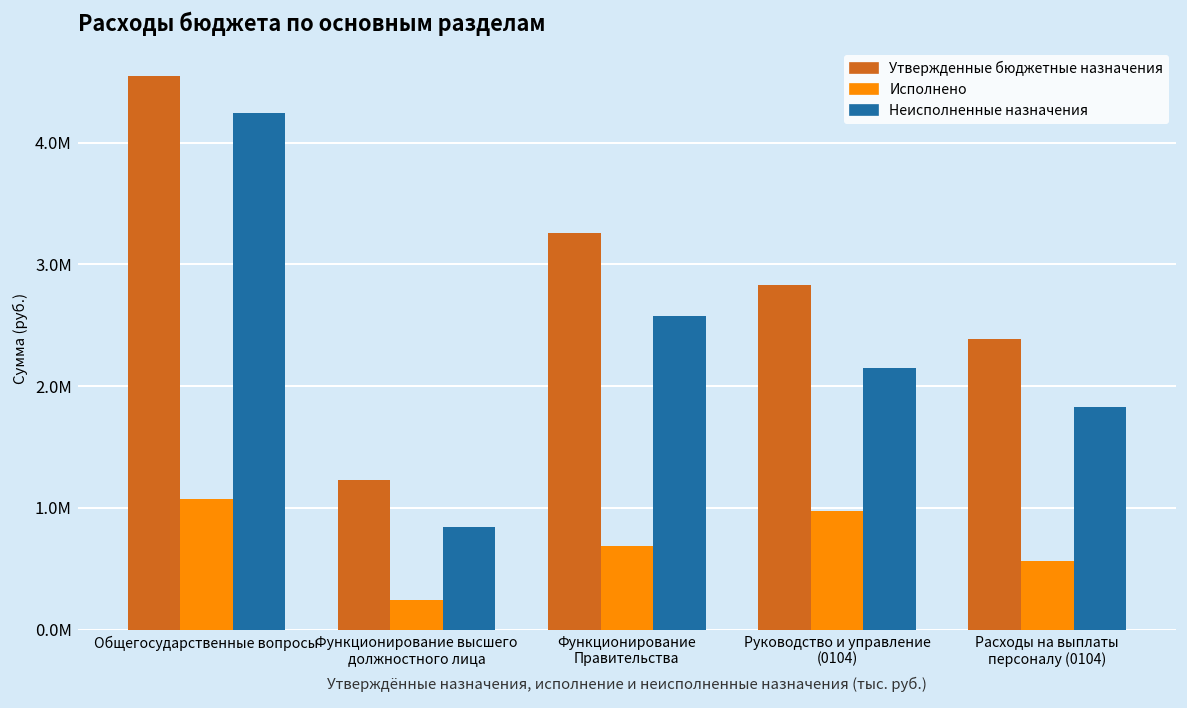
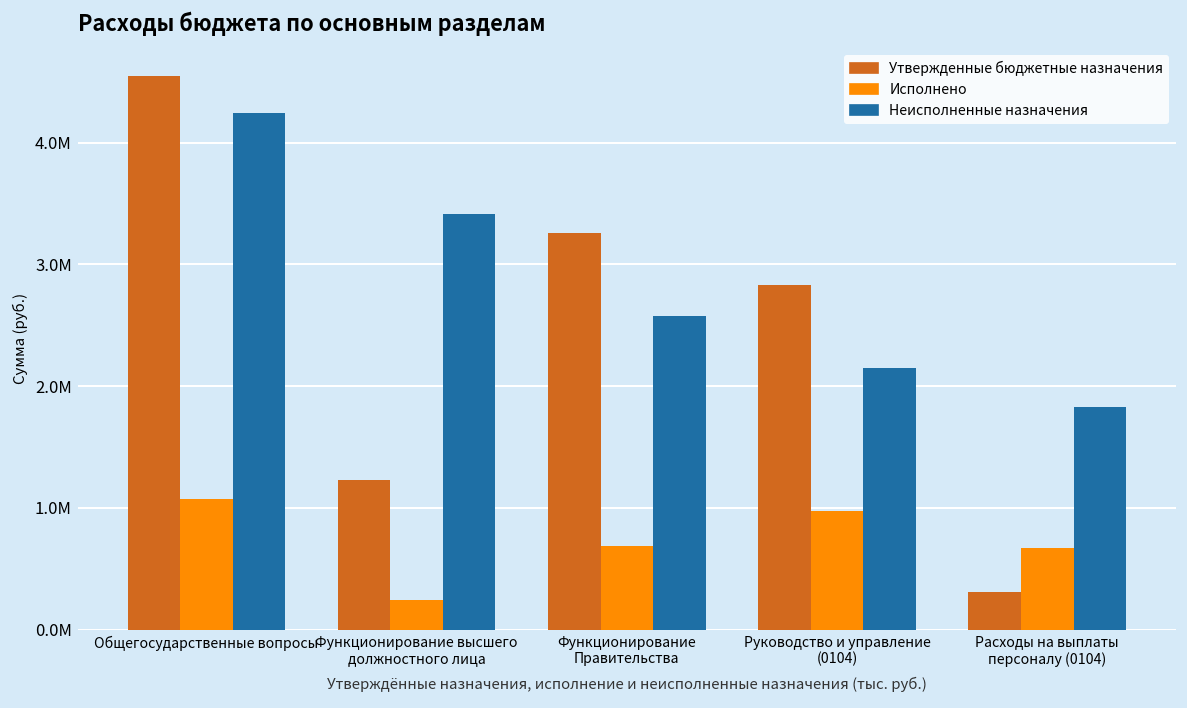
  {
    "Утвержденные бюджетные назначения": {
      "Общегосударственные вопросы": 4550000,
      "Функционирование высшего должностного лица": 1230000,
      "Функционирование Правительства": 3260000,
      "Руководство и управление (0104)": 2830000,
-     "Расходы на выплаты персоналу (0104)": 2390000
+     "Расходы на выплаты персоналу (0104)": 310000
    },
    "Исполнено": {
      "Общегосударственные вопросы": 1070000,
      "Функционирование высшего должностного лица": 240000,
      "Функционирование Правительства": 690000,
      "Руководство и управление (0104)": 980000,
-     "Расходы на выплаты персоналу (0104)": 560000
+     "Расходы на выплаты персоналу (0104)": 670000
    },
    "Неисполненные назначения": {
      "Общегосударственные вопросы": 4250000,
-     "Функционирование высшего должностного лица": 840000,
+     "Функционирование высшего должностного лица": 3410000,
      "Функционирование Правительства": 2570000,
      "Руководство и управление (0104)": 2150000,
      "Расходы на выплаты персоналу (0104)": 1830000
    }
  }
